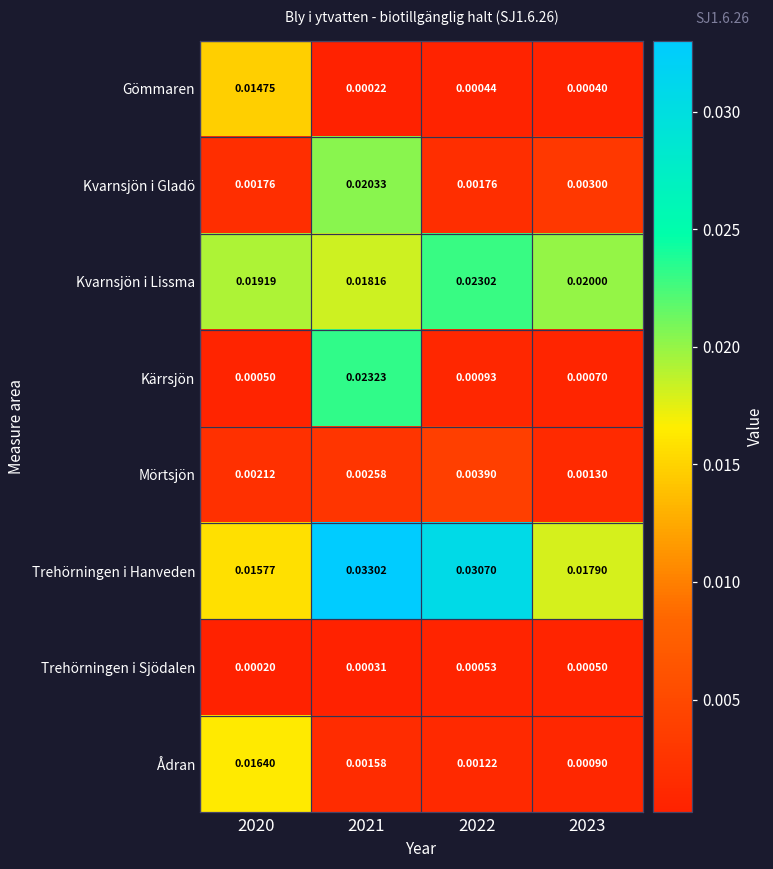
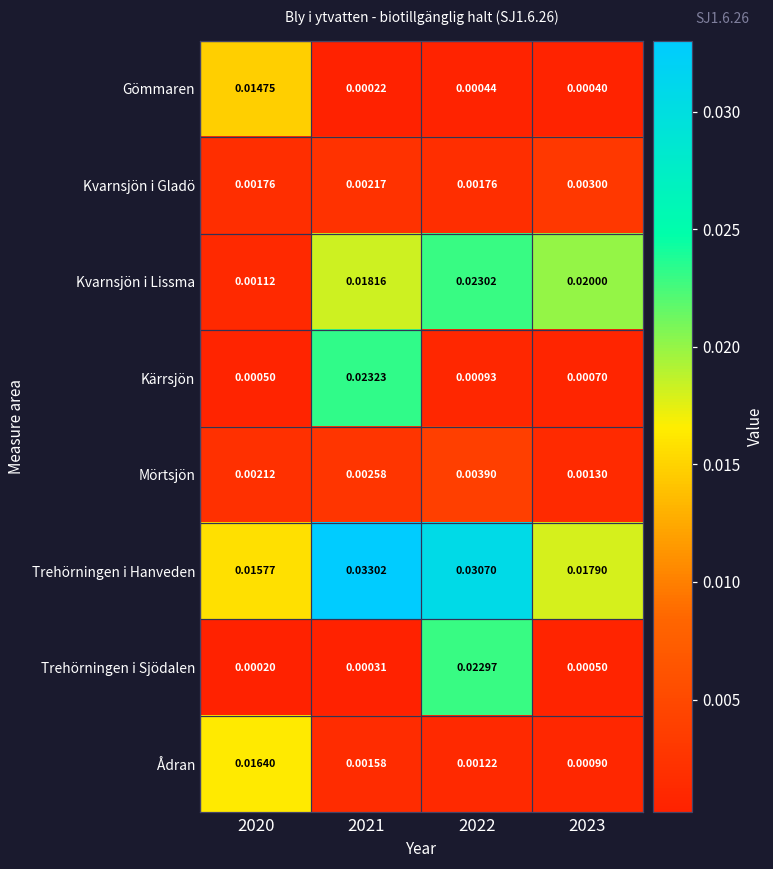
  {
    "Gömmaren": {
      "2020": 0.01475,
      "2021": 0.00022,
      "2022": 0.00044,
      "2023": 0.00040
    },
    "Kvarnsjön i Gladö": {
      "2020": 0.00176,
-     "2021": 0.02033,
+     "2021": 0.00217,
      "2022": 0.00176,
      "2023": 0.00300
    },
    "Kvarnsjön i Lissma": {
-     "2020": 0.01919,
+     "2020": 0.00112,
      "2021": 0.01816,
      "2022": 0.02302,
      "2023": 0.02000
    },
    "Kärrsjön": {
      "2020": 0.00050,
      "2021": 0.02323,
      "2022": 0.00093,
      "2023": 0.00070
    },
    "Mörtsjön": {
      "2020": 0.00212,
      "2021": 0.00258,
      "2022": 0.00390,
      "2023": 0.00130
    },
    "Trehörningen i Hanveden": {
      "2020": 0.01577,
      "2021": 0.03302,
      "2022": 0.03070,
      "2023": 0.01790
    },
    "Trehörningen i Sjödalen": {
      "2020": 0.00020,
      "2021": 0.00031,
-     "2022": 0.00053,
+     "2022": 0.02297,
      "2023": 0.00050
    },
    "Ådran": {
      "2020": 0.01640,
      "2021": 0.00158,
      "2022": 0.00122,
      "2023": 0.00090
    }
  }
